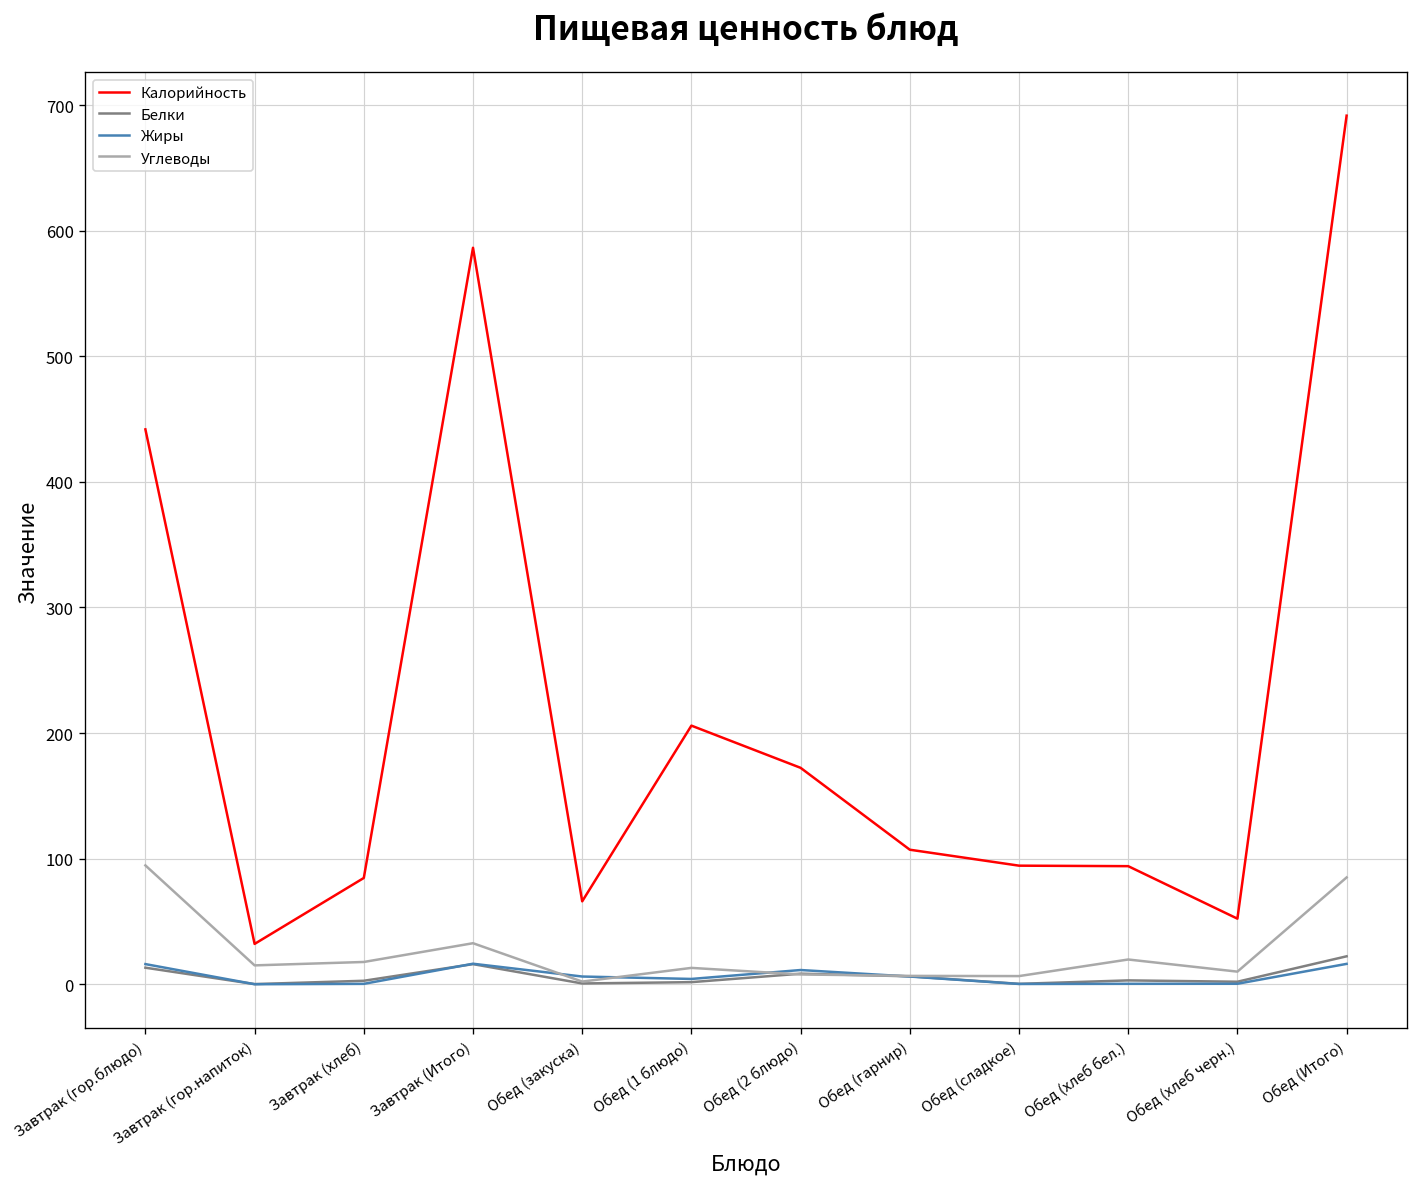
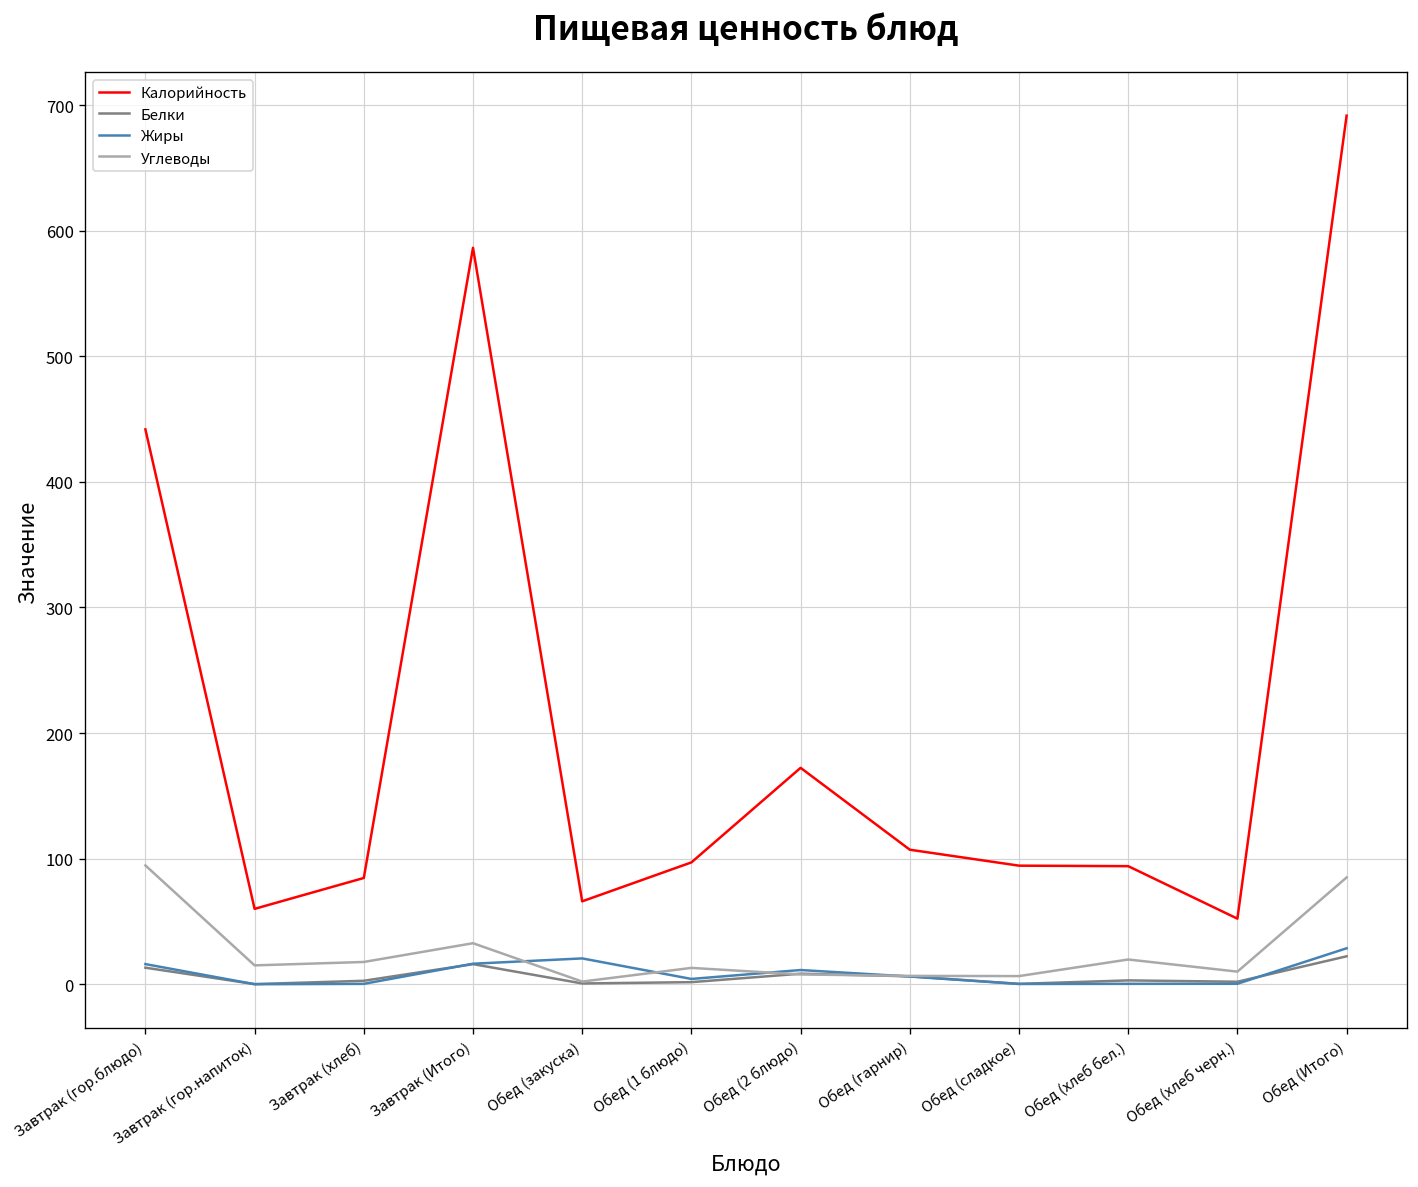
  {
    "Калорийность": {
      "Завтрак (гор.блюдо)": 442,
-     "Завтрак (гор.напиток)": 32,
+     "Завтрак (гор.напиток)": 60,
      "Завтрак (хлеб)": 85,
      "Завтрак (Итого)": 586,
      "Обед (закуска)": 66,
-     "Обед (1 блюдо)": 206,
+     "Обед (1 блюдо)": 97,
      "Обед (2 блюдо)": 172,
      "Обед (гарнир)": 107,
      "Обед (сладкое)": 94,
      "Обед (хлеб бел.)": 94,
      "Обед (хлеб черн.)": 52,
      "Обед (Итого)": 692
    },
    "Белки": {
      "Завтрак (гор.блюдо)": 13,
      "Завтрак (хлеб)": 3,
      "Обед (1 блюдо)": 2,
      "Обед (хлеб бел.)": 3,
      "Обед (Итого)": 22
    },
    "Жиры": {
      "Завтрак (гор.блюдо)": 16,
      "Завтрак (хлеб)": 0,
-     "Обед (закуска)": 6,
+     "Обед (закуска)": 21,
      "Обед (1 блюдо)": 4,
      "Обед (2 блюдо)": 11,
      "Обед (хлеб бел.)": 0,
-     "Обед (Итого)": 16
+     "Обед (Итого)": 29
    },
    "Углеводы": {
      "Завтрак (гор.блюдо)": 95,
      "Завтрак (гор.напиток)": 15,
      "Завтрак (хлеб)": 18,
      "Завтрак (Итого)": 33,
      "Обед (1 блюдо)": 13,
      "Обед (сладкое)": 6,
      "Обед (хлеб бел.)": 20,
      "Обед (хлеб черн.)": 10,
      "Обед (Итого)": 85
    }
  }
